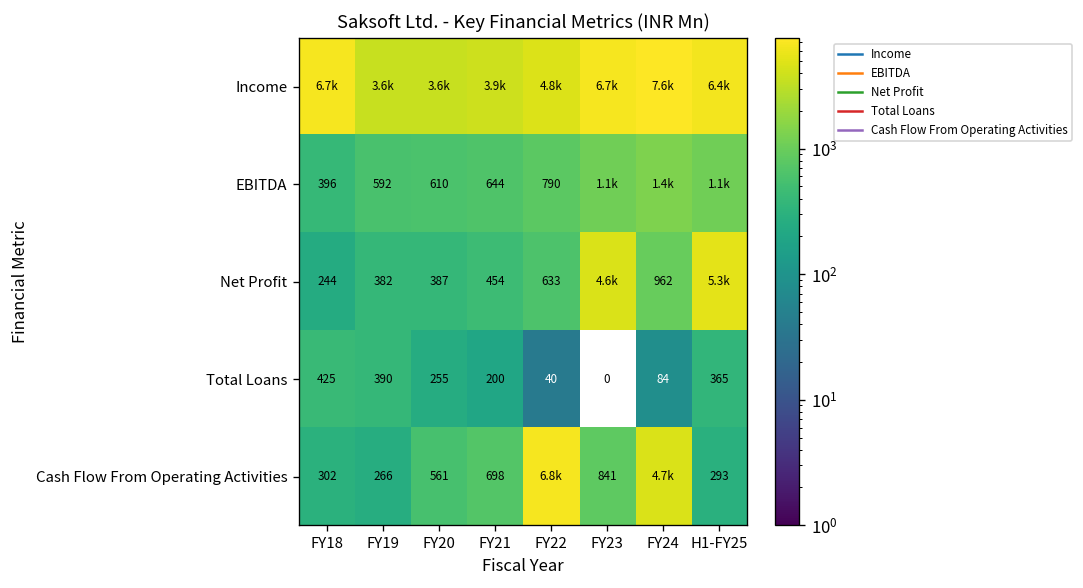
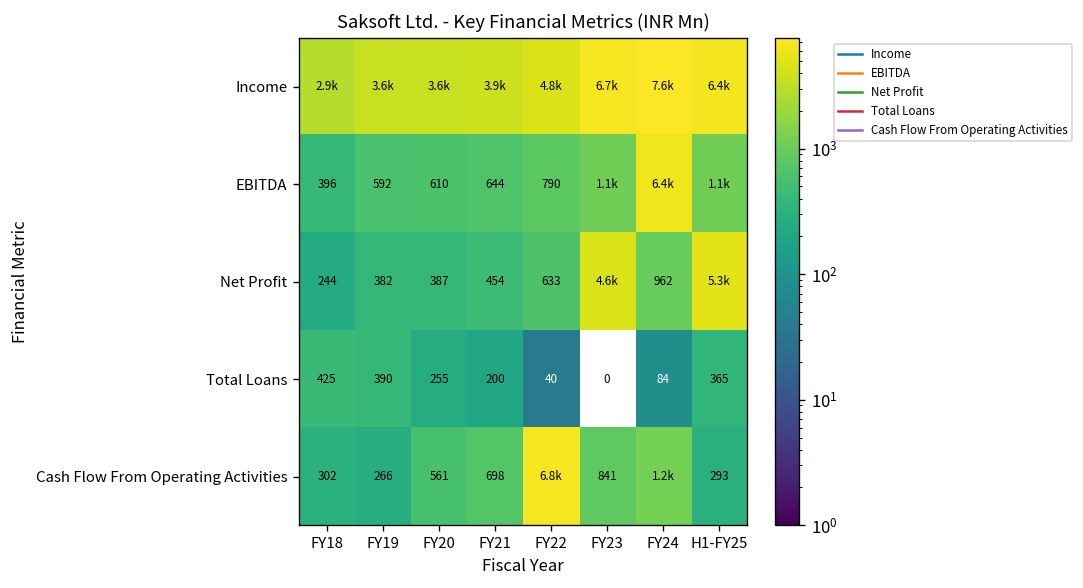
  {
    "Income": {
-     "FY18": "6.7k",
+     "FY18": "2.9k",
      "FY19": "3.6k",
      "FY20": "3.6k",
      "FY21": "3.9k",
      "FY22": "4.8k",
      "FY23": "6.7k",
      "FY24": "7.6k",
      "H1-FY25": "6.4k"
    },
    "EBITDA": {
      "FY18": "396",
      "FY19": "592",
      "FY20": "610",
      "FY21": "644",
      "FY22": "790",
      "FY23": "1.1k",
-     "FY24": "1.4k",
+     "FY24": "6.4k",
      "H1-FY25": "1.1k"
    },
    "Net Profit": {
      "FY18": "244",
      "FY19": "382",
      "FY20": "387",
      "FY21": "454",
      "FY22": "633",
      "FY23": "4.6k",
      "FY24": "962",
      "H1-FY25": "5.3k"
    },
    "Total Loans": {
      "FY18": "425",
      "FY19": "390",
      "FY20": "255",
      "FY21": "200",
      "FY22": "40",
      "FY23": "0",
      "FY24": "84",
      "H1-FY25": "365"
    },
    "Cash Flow From Operating Activities": {
      "FY18": "302",
      "FY19": "266",
      "FY20": "561",
      "FY21": "698",
      "FY22": "6.8k",
      "FY23": "841",
-     "FY24": "4.7k",
+     "FY24": "1.2k",
      "H1-FY25": "293"
    }
  }
